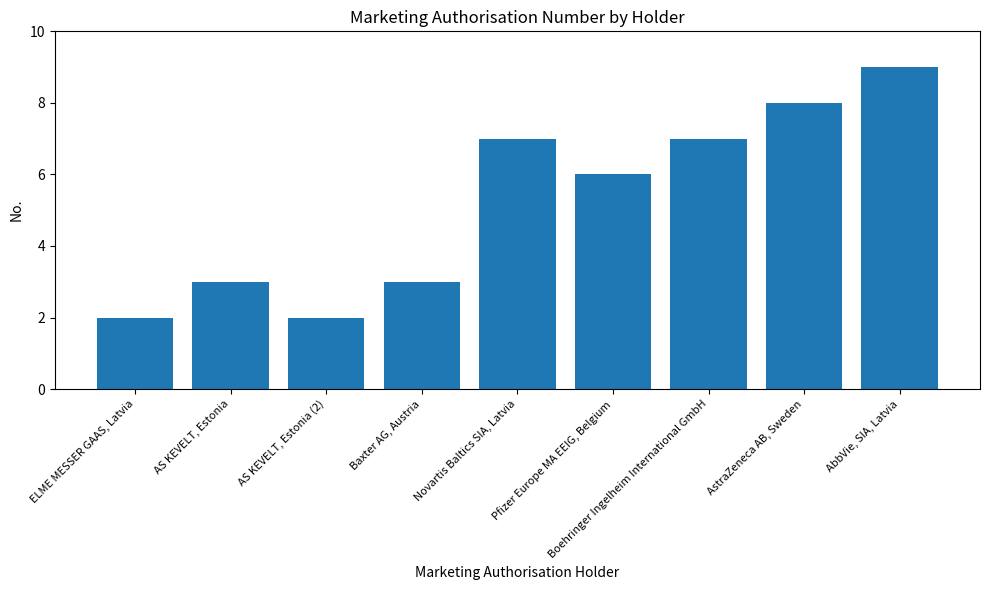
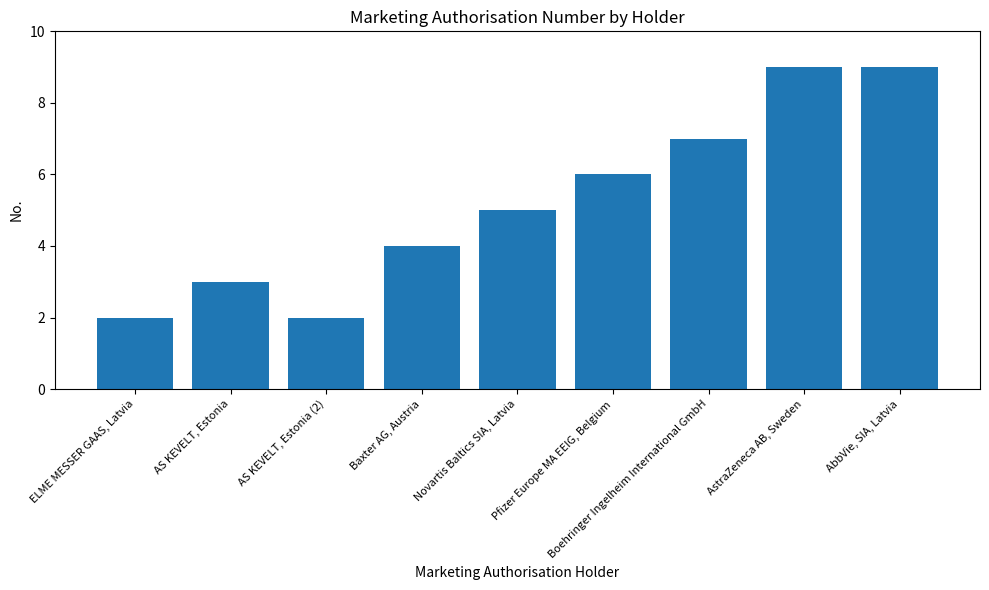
  {
    "ELME MESSER GAAS, Latvia": 2,
    "AS KEVELT, Estonia": 3,
    "AS KEVELT, Estonia (2)": 2,
-   "Baxter AG, Austria": 3,
-   "Novartis Baltics SIA, Latvia": 7,
+   "Baxter AG, Austria": 4,
+   "Novartis Baltics SIA, Latvia": 5,
    "Pfizer Europe MA EEIG, Belgium": 6,
    "Boehringer Ingelheim International GmbH": 7,
-   "AstraZeneca AB, Sweden": 8,
+   "AstraZeneca AB, Sweden": 9,
    "AbbVie, SIA, Latvia": 9
  }
